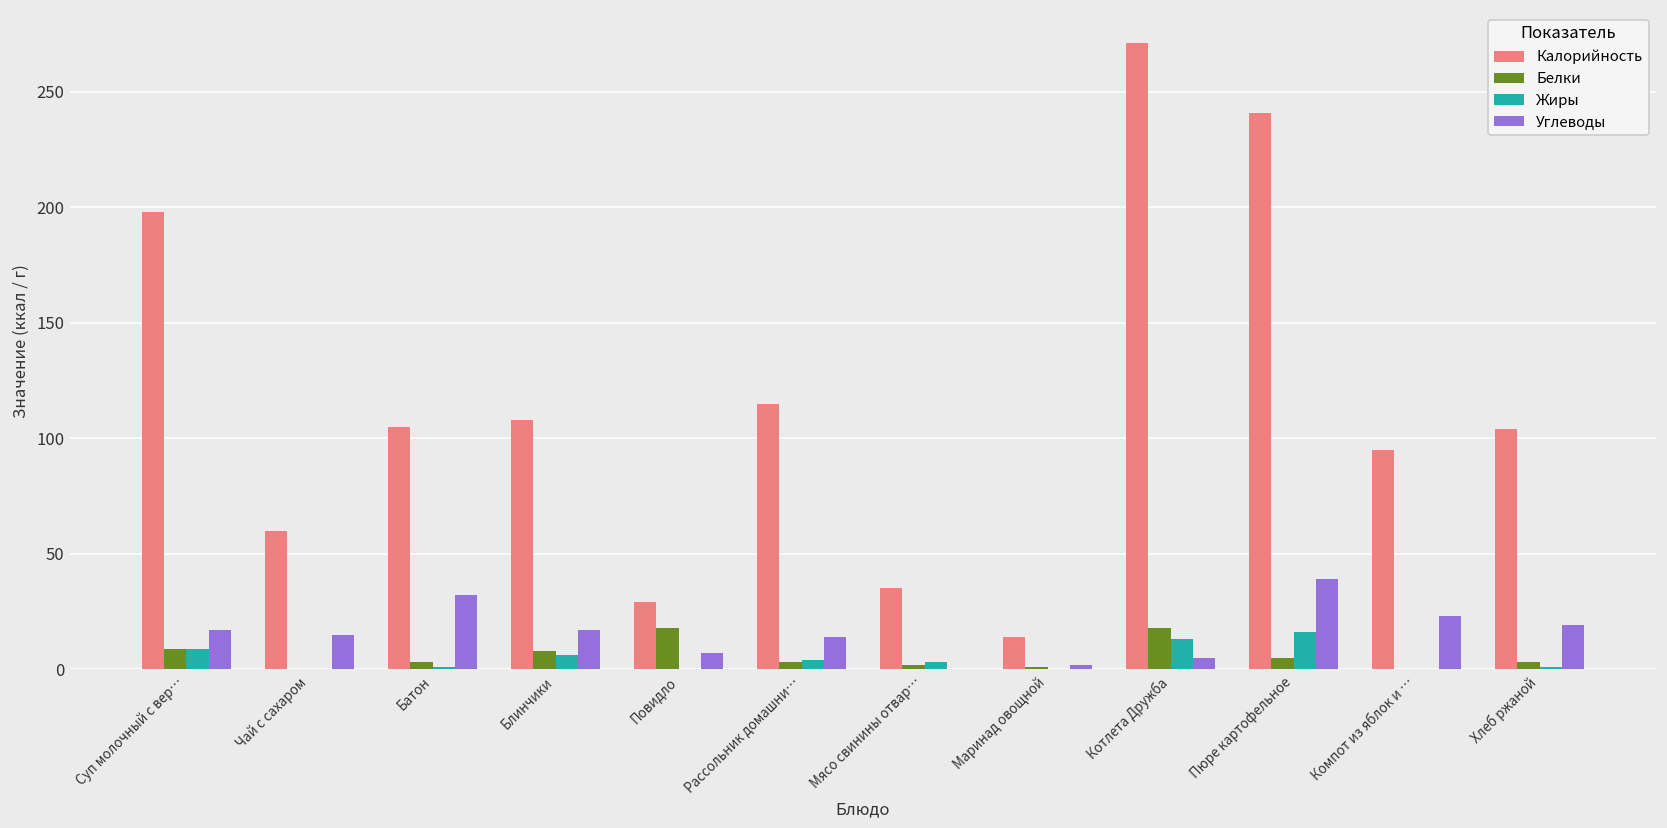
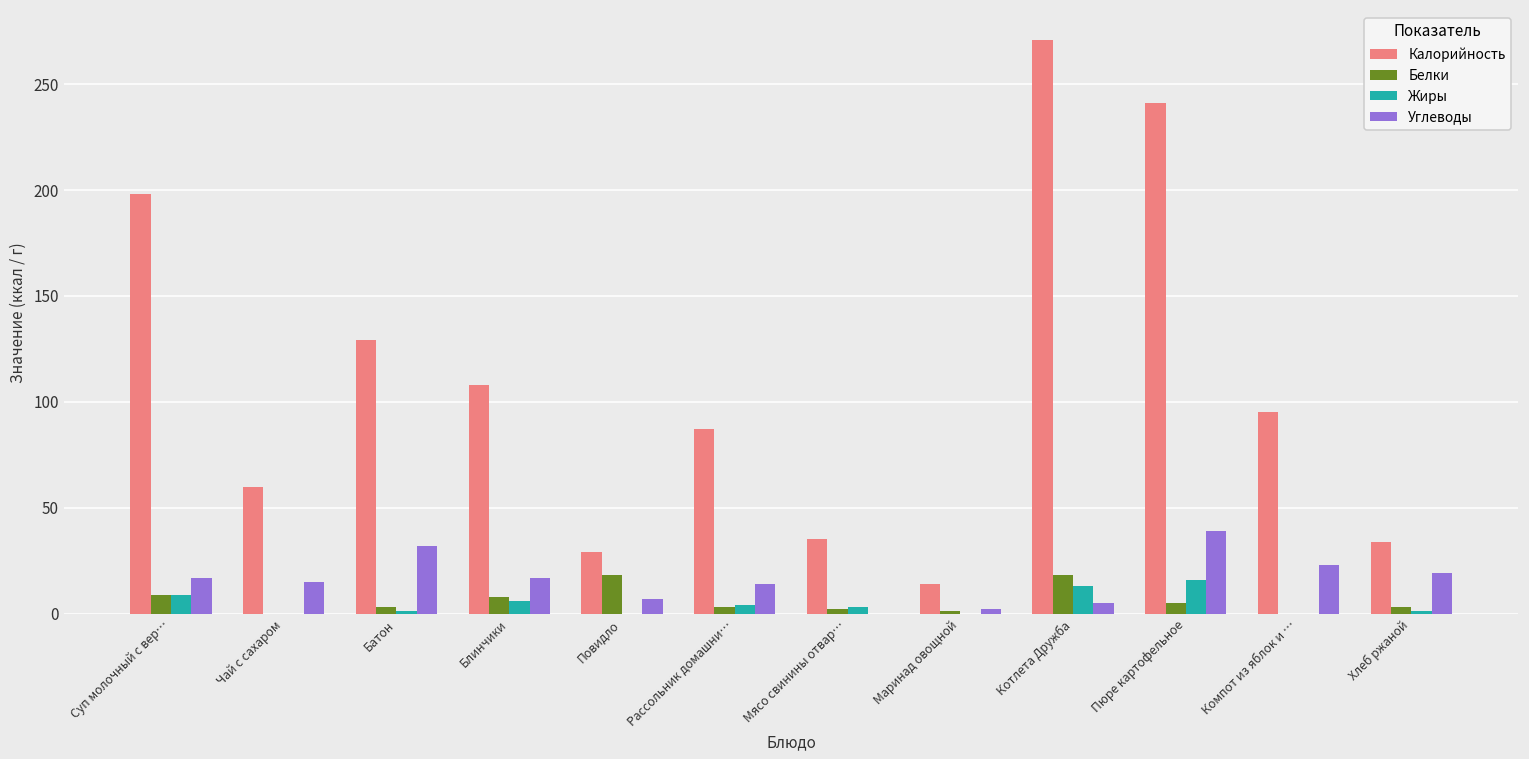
  {
    "Калорийность": {
      "Суп молочный с вер…": 198,
      "Чай с сахаром": 60,
-     "Батон": 105,
+     "Батон": 129,
      "Блинчики": 108,
      "Повидло": 29,
-     "Рассольник домашни…": 115,
+     "Рассольник домашни…": 87,
      "Мясо свинины отвар…": 35,
      "Маринад овощной": 14,
      "Котлета Дружба": 271,
      "Пюре картофельное": 241,
      "Компот из яблок и …": 95,
-     "Хлеб ржаной": 104
+     "Хлеб ржаной": 34
    },
    "Белки": {
      "Суп молочный с вер…": 9,
      "Чай с сахаром": 0,
      "Батон": 3,
      "Блинчики": 8,
      "Повидло": 18,
      "Рассольник домашни…": 3,
      "Мясо свинины отвар…": 2,
      "Котлета Дружба": 18,
      "Пюре картофельное": 5,
      "Компот из яблок и …": 0,
      "Хлеб ржаной": 3
    },
    "Жиры": {
      "Суп молочный с вер…": 9,
      "Чай с сахаром": 0,
      "Блинчики": 6,
      "Повидло": 0,
      "Рассольник домашни…": 4,
      "Мясо свинины отвар…": 3,
      "Маринад овощной": 0,
      "Котлета Дружба": 13,
      "Пюре картофельное": 16,
      "Компот из яблок и …": 0
    },
    "Углеводы": {
      "Суп молочный с вер…": 17,
      "Чай с сахаром": 15,
      "Батон": 32,
      "Блинчики": 17,
      "Повидло": 7,
      "Рассольник домашни…": 14,
      "Мясо свинины отвар…": 0,
      "Маринад овощной": 2,
      "Котлета Дружба": 5,
      "Пюре картофельное": 39,
      "Компот из яблок и …": 23,
      "Хлеб ржаной": 19
    }
  }
